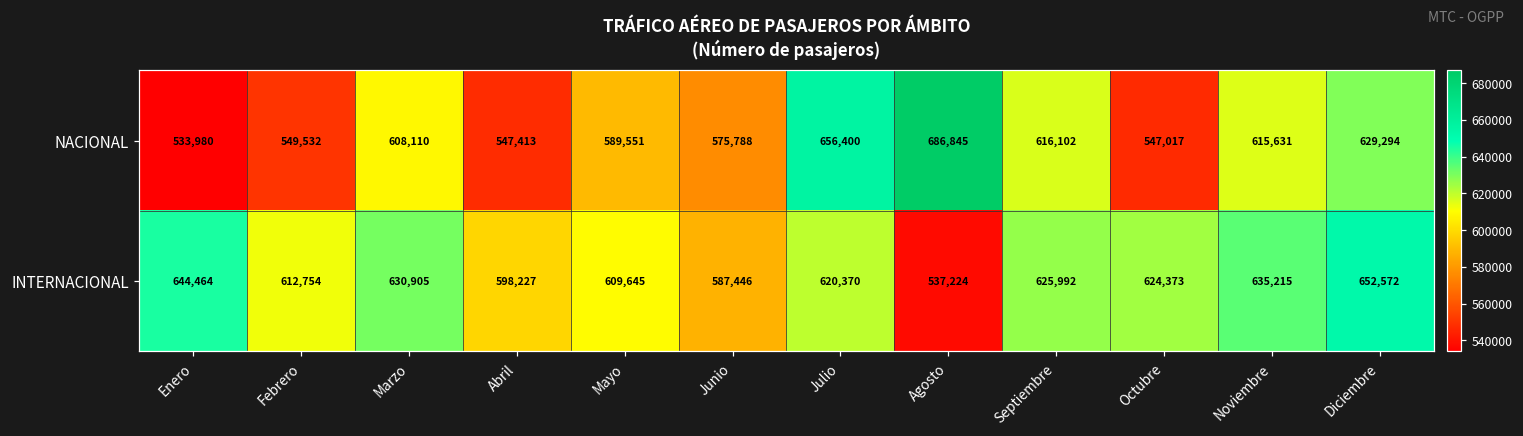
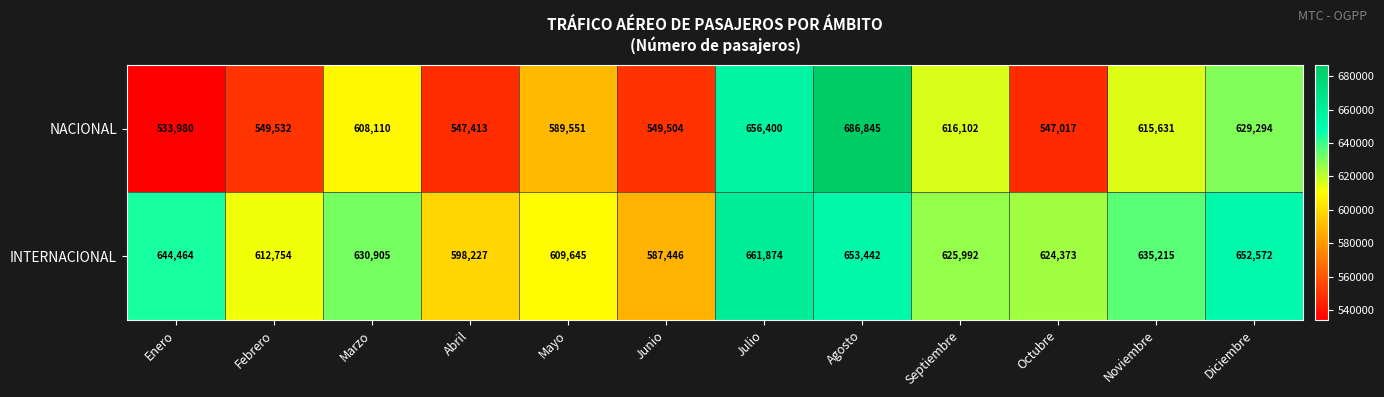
  {
    "NACIONAL": {
      "Enero": "533,980",
      "Febrero": "549,532",
      "Marzo": "608,110",
      "Abril": "547,413",
      "Mayo": "589,551",
-     "Junio": "575,788",
+     "Junio": "549,504",
      "Julio": "656,400",
      "Agosto": "686,845",
      "Septiembre": "616,102",
      "Octubre": "547,017",
      "Noviembre": "615,631",
      "Diciembre": "629,294"
    },
    "INTERNACIONAL": {
      "Enero": "644,464",
      "Febrero": "612,754",
      "Marzo": "630,905",
      "Abril": "598,227",
      "Mayo": "609,645",
      "Junio": "587,446",
-     "Julio": "620,370",
-     "Agosto": "537,224",
+     "Julio": "661,874",
+     "Agosto": "653,442",
      "Septiembre": "625,992",
      "Octubre": "624,373",
      "Noviembre": "635,215",
      "Diciembre": "652,572"
    }
  }
